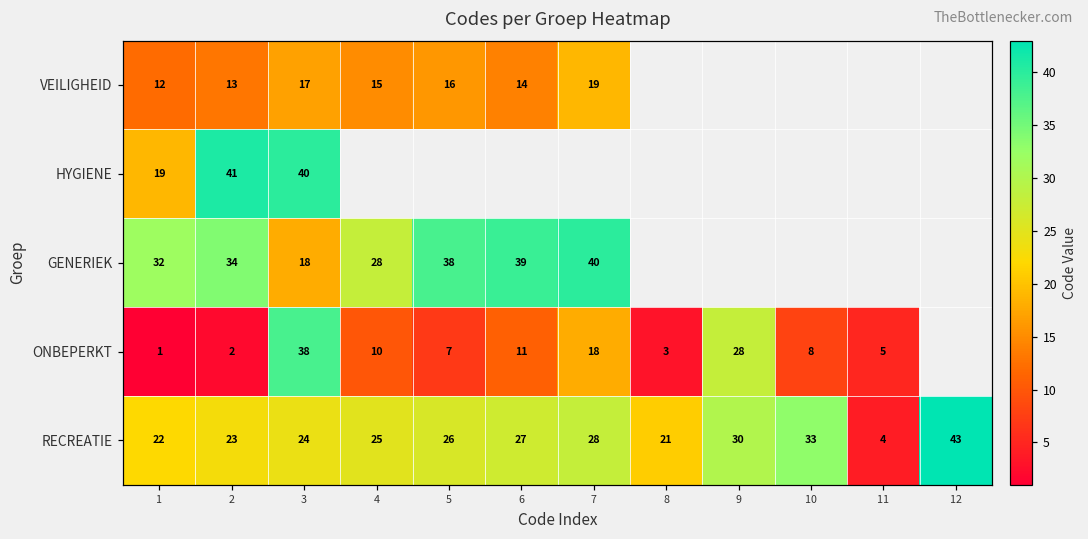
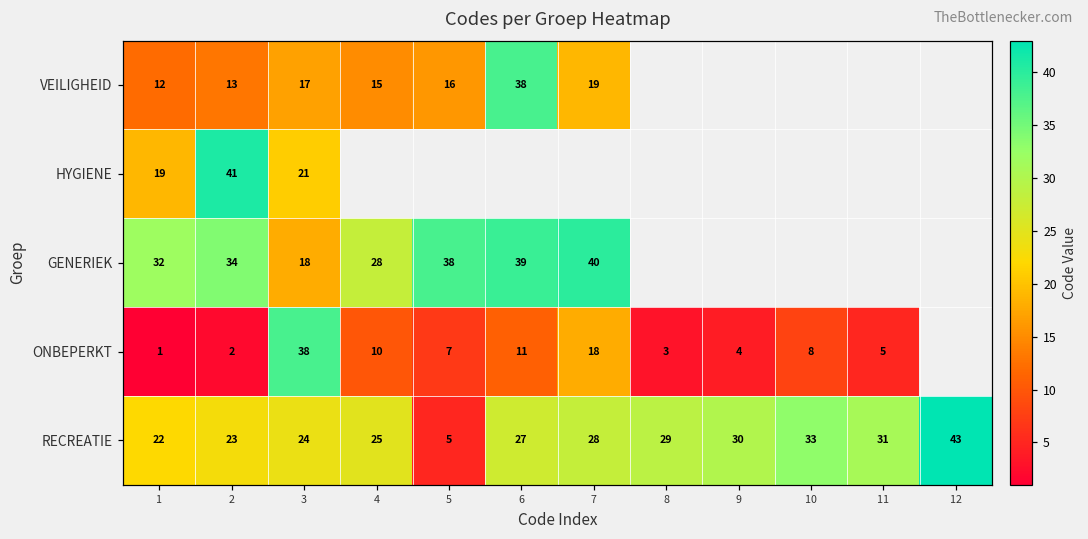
  {
    "VEILIGHEID": {
      "1": 12,
      "2": 13,
      "3": 17,
      "4": 15,
      "5": 16,
-     "6": 14,
+     "6": 38,
      "7": 19
    },
    "HYGIENE": {
      "1": 19,
      "2": 41,
-     "3": 40
+     "3": 21
    },
    "GENERIEK": {
      "1": 32,
      "2": 34,
      "3": 18,
      "4": 28,
      "5": 38,
      "6": 39,
      "7": 40
    },
    "ONBEPERKT": {
      "1": 1,
      "2": 2,
      "3": 38,
      "4": 10,
      "5": 7,
      "6": 11,
      "7": 18,
      "8": 3,
-     "9": 28,
+     "9": 4,
      "10": 8,
      "11": 5
    },
    "RECREATIE": {
      "1": 22,
      "2": 23,
      "3": 24,
      "4": 25,
-     "5": 26,
+     "5": 5,
      "6": 27,
      "7": 28,
-     "8": 21,
+     "8": 29,
      "9": 30,
      "10": 33,
-     "11": 4,
+     "11": 31,
      "12": 43
    }
  }
